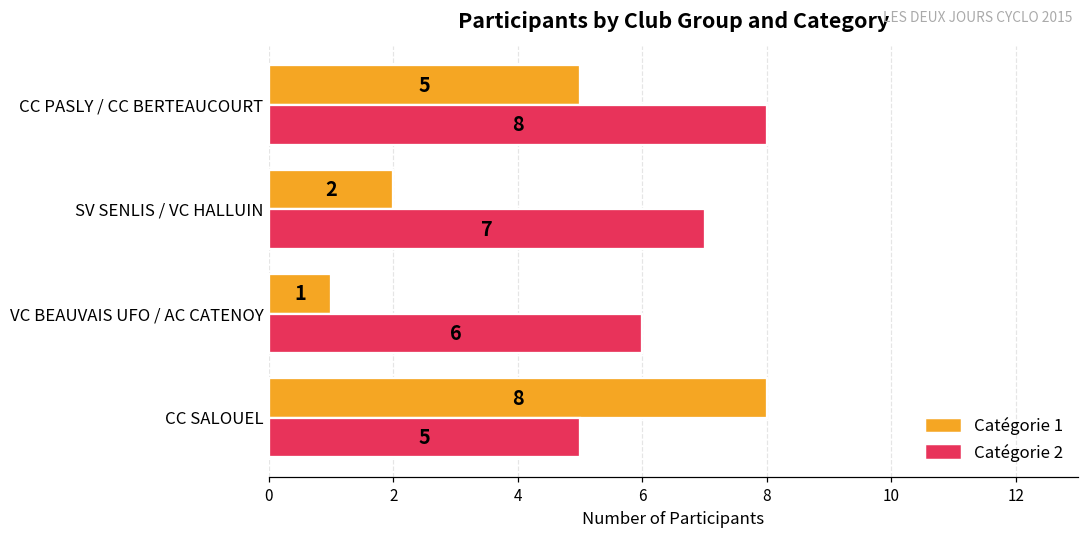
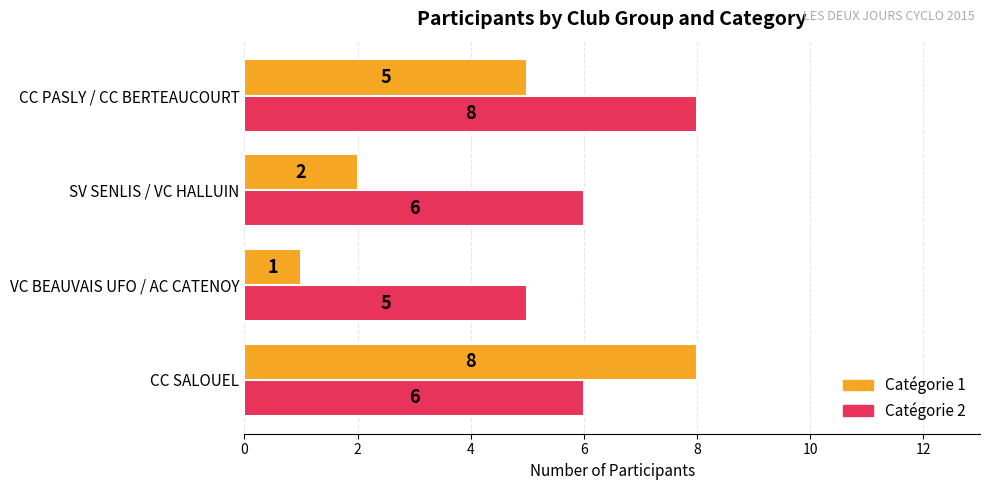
  {
    "Catégorie 1": {
      "CC PASLY / CC BERTEAUCOURT": 5,
      "SV SENLIS / VC HALLUIN": 2,
      "VC BEAUVAIS UFO / AC CATENOY": 1,
      "CC SALOUEL": 8
    },
    "Catégorie 2": {
      "CC PASLY / CC BERTEAUCOURT": 8,
-     "SV SENLIS / VC HALLUIN": 7,
-     "VC BEAUVAIS UFO / AC CATENOY": 6,
-     "CC SALOUEL": 5
+     "SV SENLIS / VC HALLUIN": 6,
+     "VC BEAUVAIS UFO / AC CATENOY": 5,
+     "CC SALOUEL": 6
    }
  }
